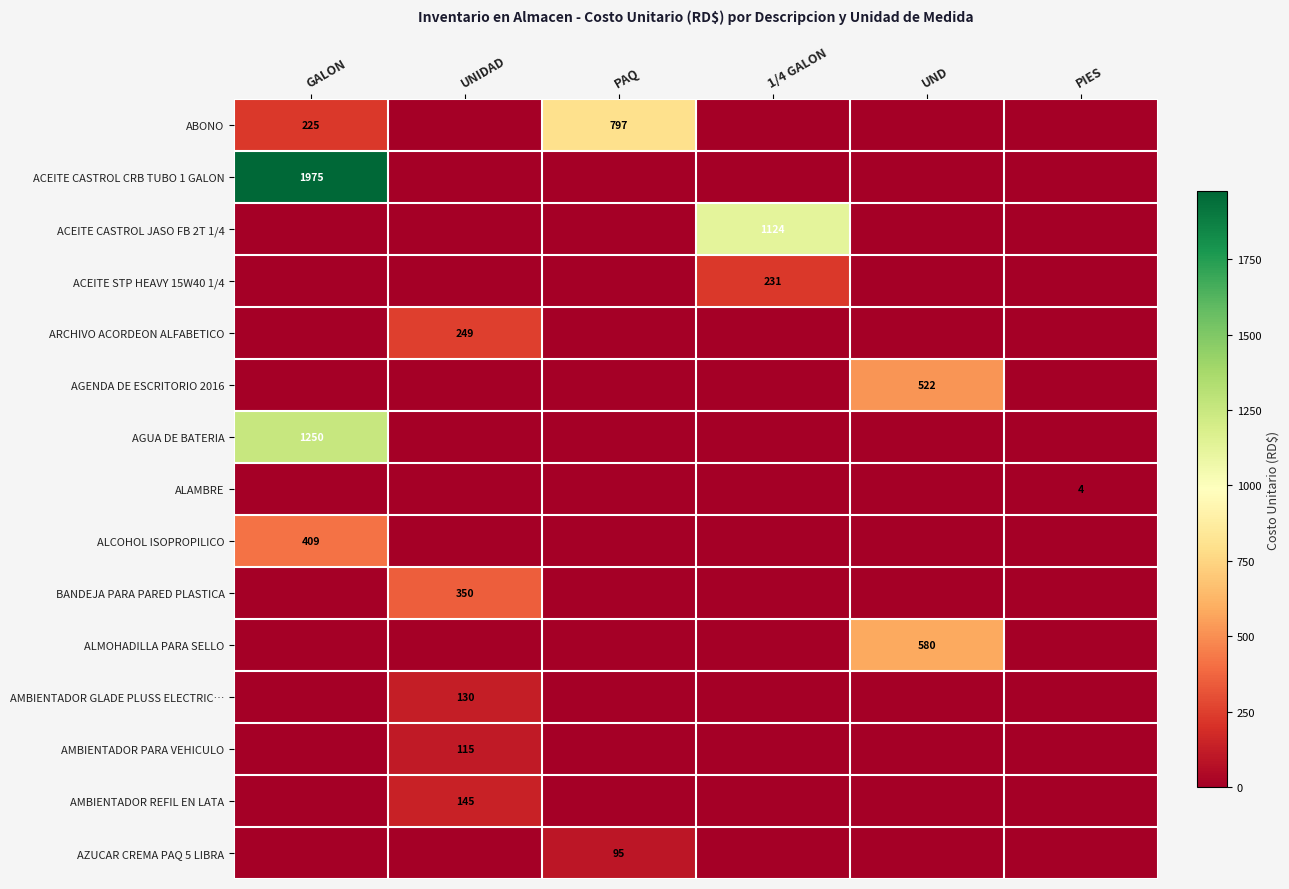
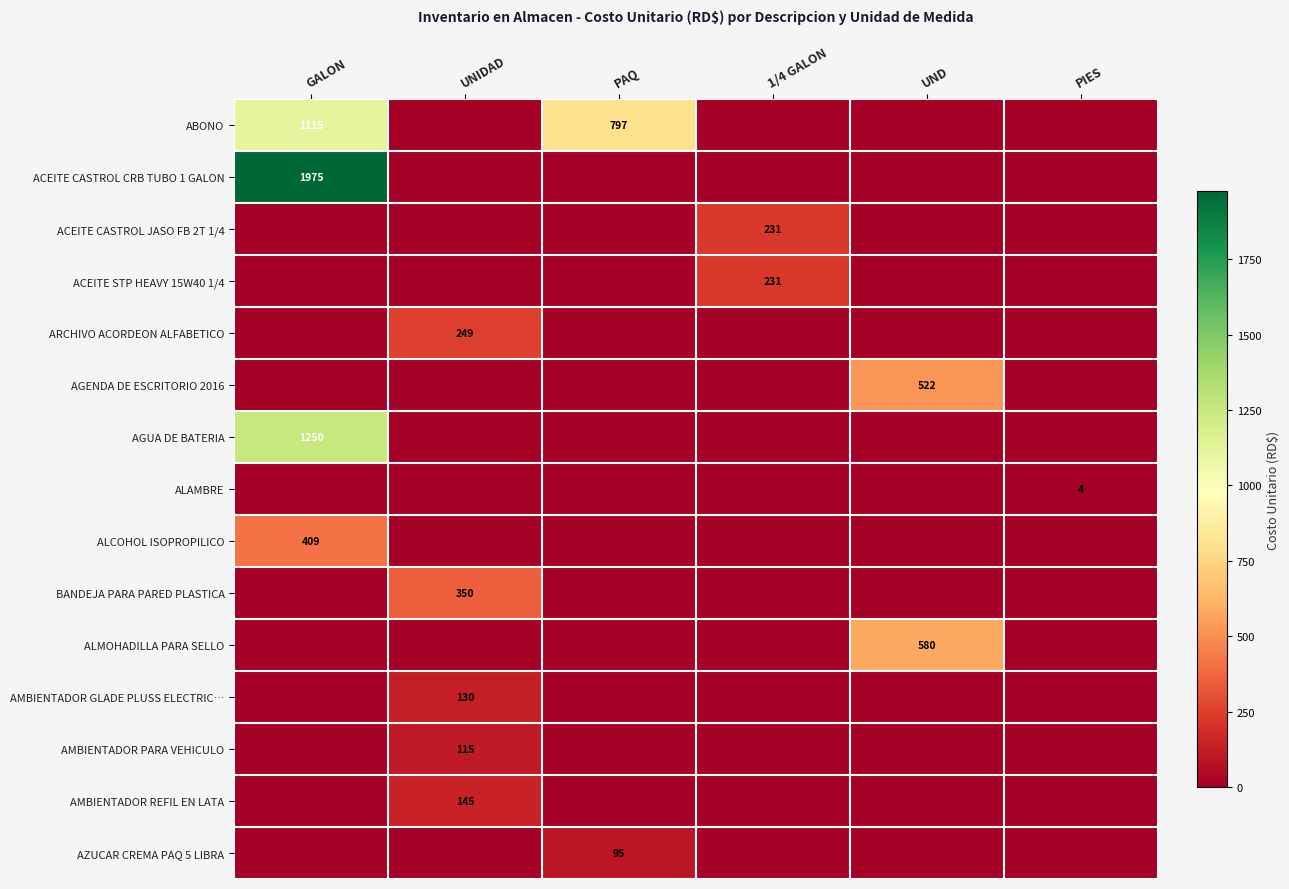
  {
    "ABONO": {
-     "GALON": 225,
+     "GALON": 1115,
      "PAQ": 797
    },
    "ACEITE CASTROL CRB TUBO 1 GALON": {
      "GALON": 1975
    },
    "ACEITE CASTROL JASO FB 2T 1/4": {
-     "1/4 GALON": 1124
+     "1/4 GALON": 231
    },
    "ACEITE STP HEAVY 15W40 1/4": {
      "1/4 GALON": 231
    },
    "ARCHIVO ACORDEON ALFABETICO": {
      "UNIDAD": 249
    },
    "AGENDA DE ESCRITORIO 2016": {
      "UND": 522
    },
    "AGUA DE BATERIA": {
      "GALON": 1250
    },
    "ALAMBRE": {
      "PIES": 4
    },
    "ALCOHOL ISOPROPILICO": {
      "GALON": 409
    },
    "BANDEJA PARA PARED PLASTICA": {
      "UNIDAD": 350
    },
    "ALMOHADILLA PARA SELLO": {
      "UND": 580
    },
    "AMBIENTADOR GLADE PLUSS ELECTRIC…": {
      "UNIDAD": 130
    },
    "AMBIENTADOR PARA VEHICULO": {
      "UNIDAD": 115
    },
    "AMBIENTADOR REFIL EN LATA": {
      "UNIDAD": 145
    },
    "AZUCAR CREMA PAQ 5 LIBRA": {
      "PAQ": 95
    }
  }
